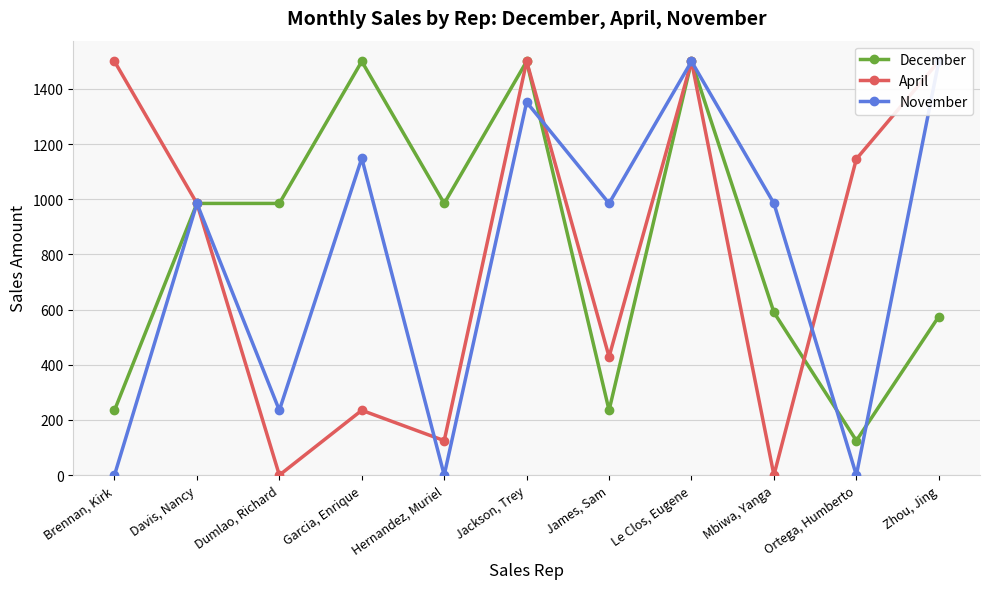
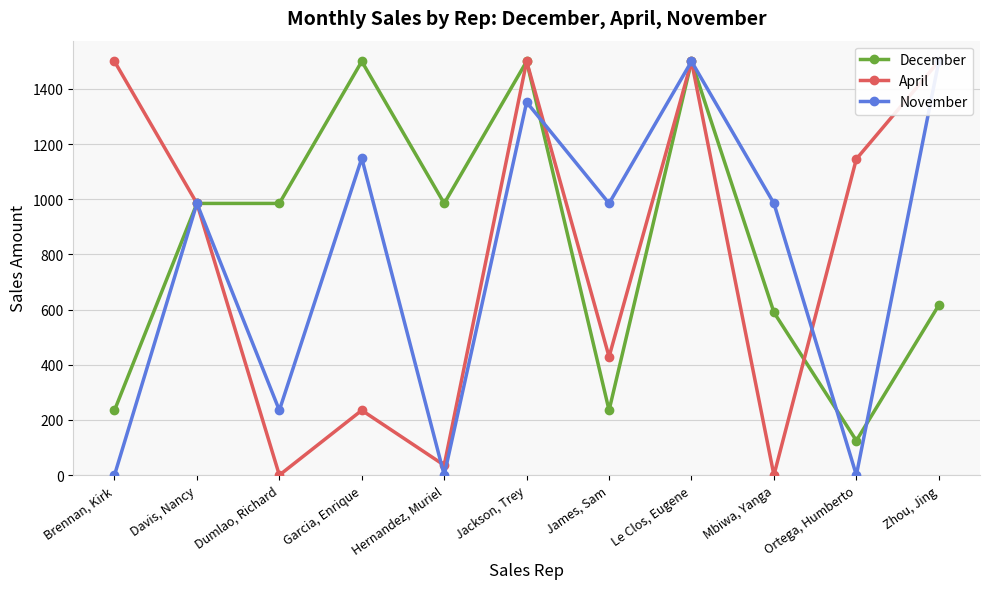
  {
    "December": {
      "Brennan, Kirk": 240,
      "Dumlao, Richard": 990,
      "Garcia, Enrique": 1500,
      "Hernandez, Muriel": 990,
      "James, Sam": 240,
      "Mbiwa, Yanga": 590,
      "Ortega, Humberto": 130,
-     "Zhou, Jing": 580
+     "Zhou, Jing": 620
    },
    "April": {
      "Brennan, Kirk": 1500,
      "Dumlao, Richard": 0,
      "Garcia, Enrique": 240,
-     "Hernandez, Muriel": 130,
+     "Hernandez, Muriel": 40,
      "James, Sam": 430,
      "Mbiwa, Yanga": 0,
      "Ortega, Humberto": 1150
    },
    "November": {
      "Brennan, Kirk": 0,
      "Dumlao, Richard": 240,
      "Garcia, Enrique": 1150,
      "Hernandez, Muriel": 0,
      "Jackson, Trey": 1350,
      "James, Sam": 990,
      "Mbiwa, Yanga": 990,
      "Ortega, Humberto": 0
    }
  }
